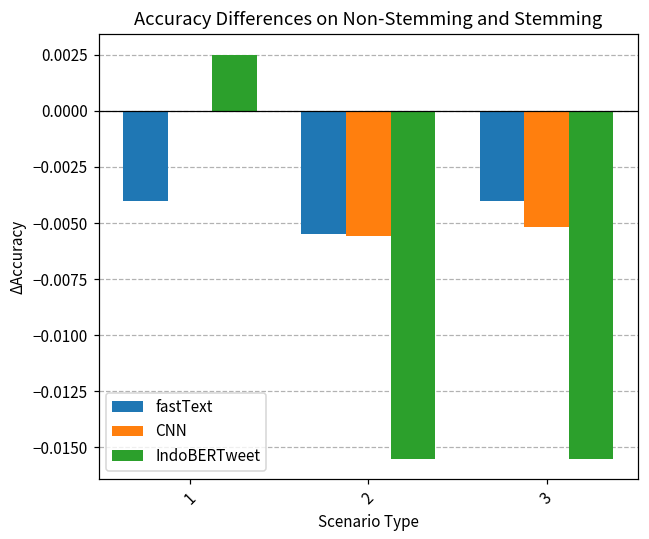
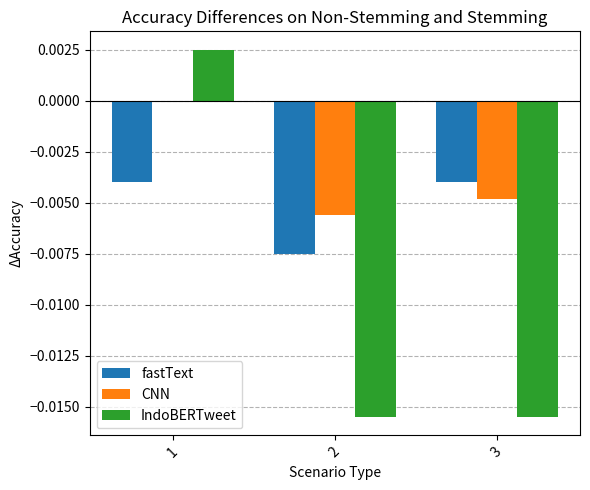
  {
    "fastText": {
      "1": -0.0040,
-     "2": -0.0055,
+     "2": -0.0075,
      "3": -0.0040
    },
    "CNN": {
      "1": 0.0000,
      "2": -0.0056,
-     "3": -0.0052
+     "3": -0.0048
    },
    "IndoBERTweet": {
      "1": 0.0025,
      "2": -0.0155,
      "3": -0.0155
    }
  }
